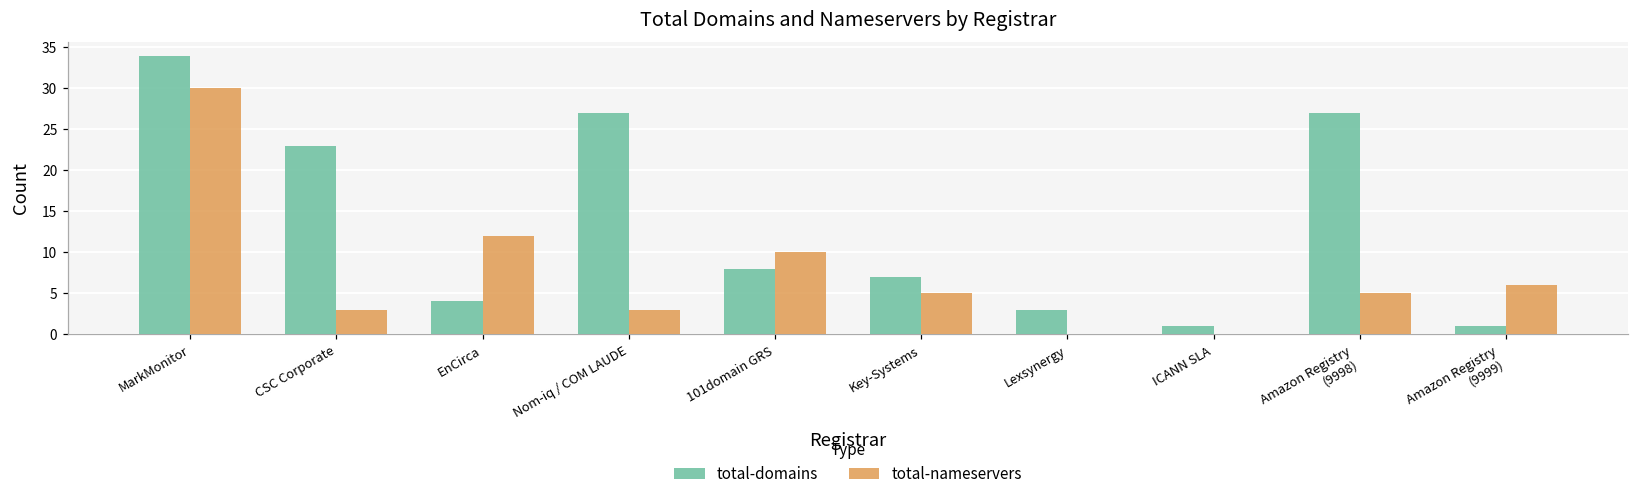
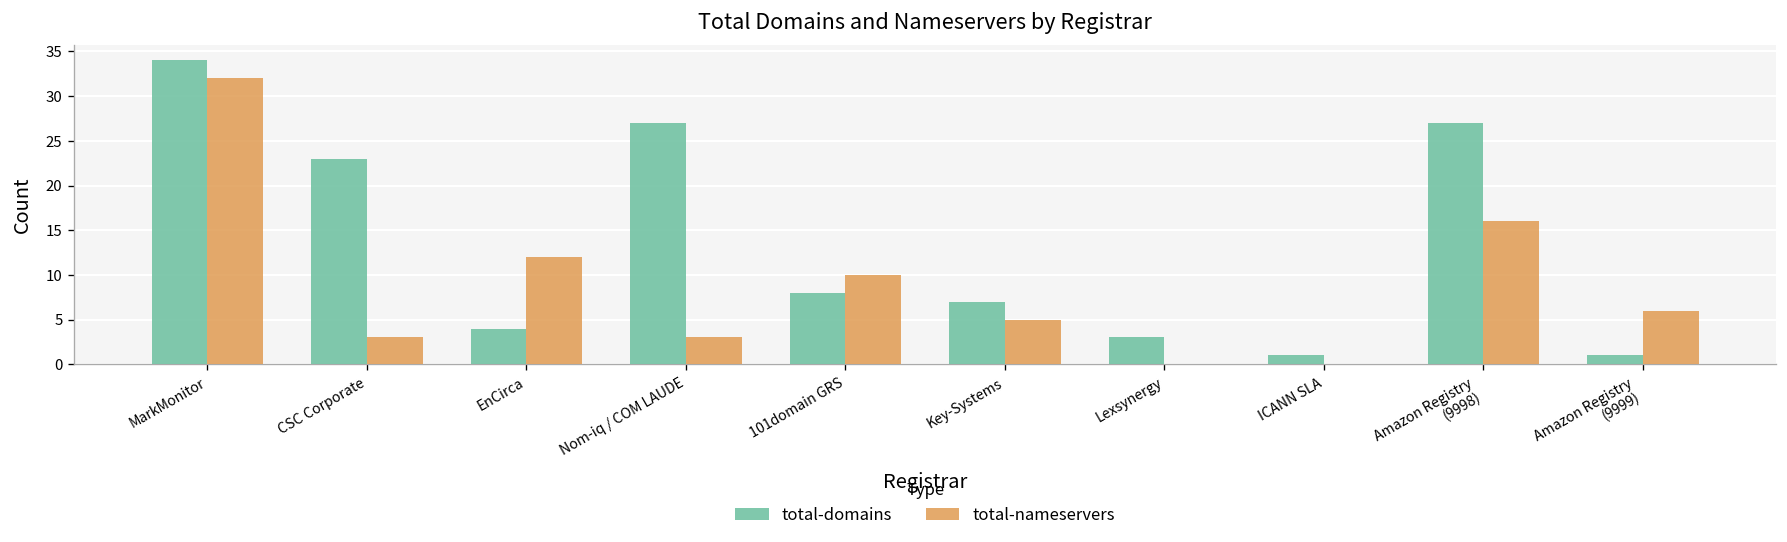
  {
    "total-domains": {
      "MarkMonitor": 34,
      "CSC Corporate": 23,
      "EnCirca": 4,
      "Nom-iq / COM LAUDE": 27,
      "101domain GRS": 8,
      "Key-Systems": 7,
      "Lexsynergy": 3,
      "ICANN SLA": 1,
      "Amazon Registry (9998)": 27,
      "Amazon Registry (9999)": 1
    },
    "total-nameservers": {
-     "MarkMonitor": 30,
+     "MarkMonitor": 32,
      "CSC Corporate": 3,
      "EnCirca": 12,
      "Nom-iq / COM LAUDE": 3,
      "101domain GRS": 10,
      "Key-Systems": 5,
      "Lexsynergy": 0,
      "ICANN SLA": 0,
-     "Amazon Registry (9998)": 5,
+     "Amazon Registry (9998)": 16,
      "Amazon Registry (9999)": 6
    }
  }
